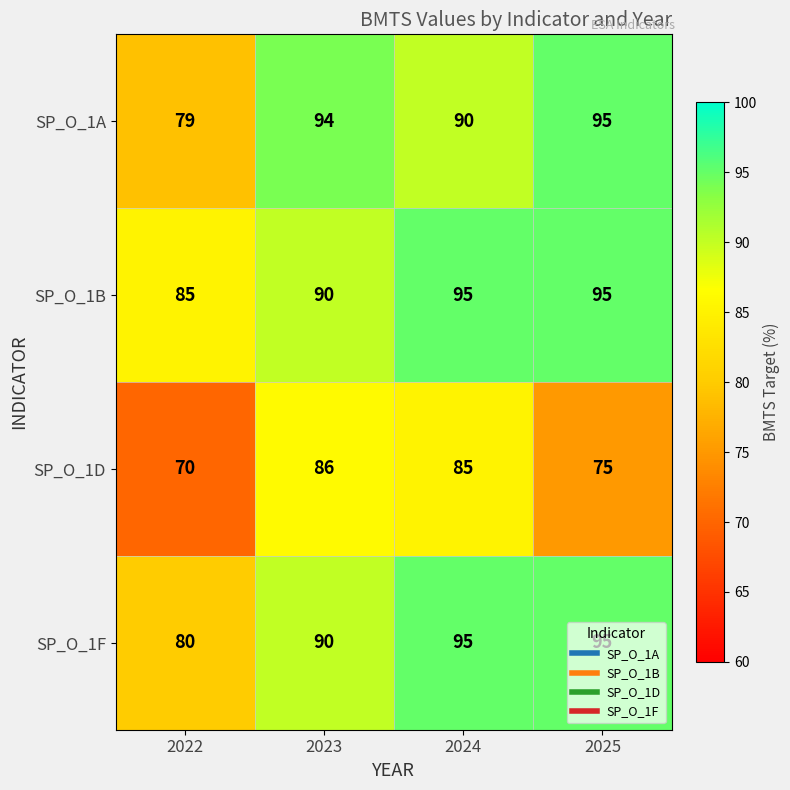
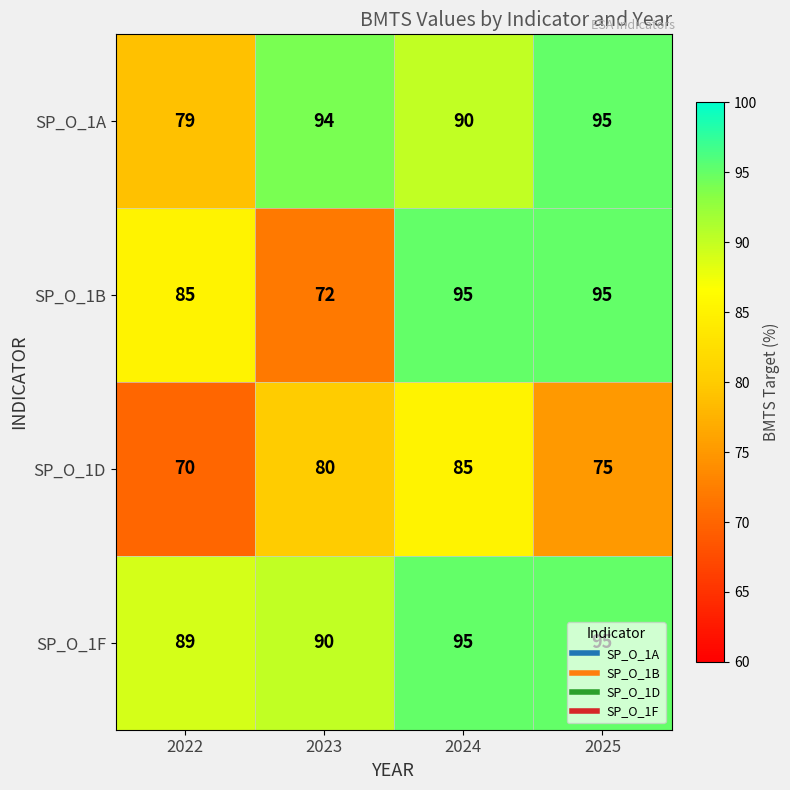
  {
    "SP_O_1A": {
      "2022": 79,
      "2023": 94,
      "2024": 90,
      "2025": 95
    },
    "SP_O_1B": {
      "2022": 85,
-     "2023": 90,
+     "2023": 72,
      "2024": 95,
      "2025": 95
    },
    "SP_O_1D": {
      "2022": 70,
-     "2023": 86,
+     "2023": 80,
      "2024": 85,
      "2025": 75
    },
    "SP_O_1F": {
-     "2022": 80,
+     "2022": 89,
      "2023": 90,
      "2024": 95
    }
  }
